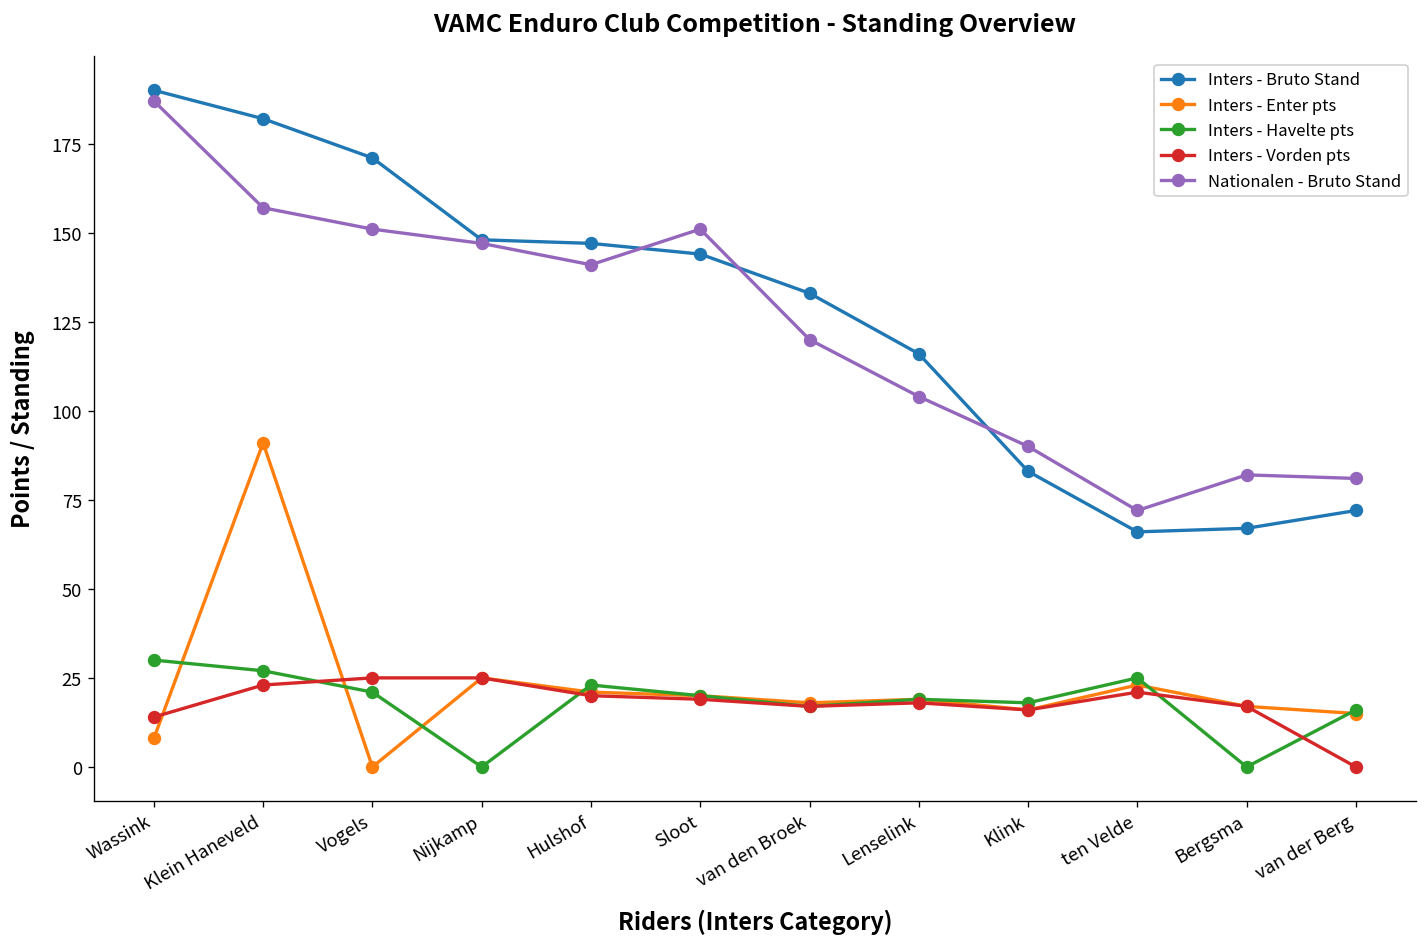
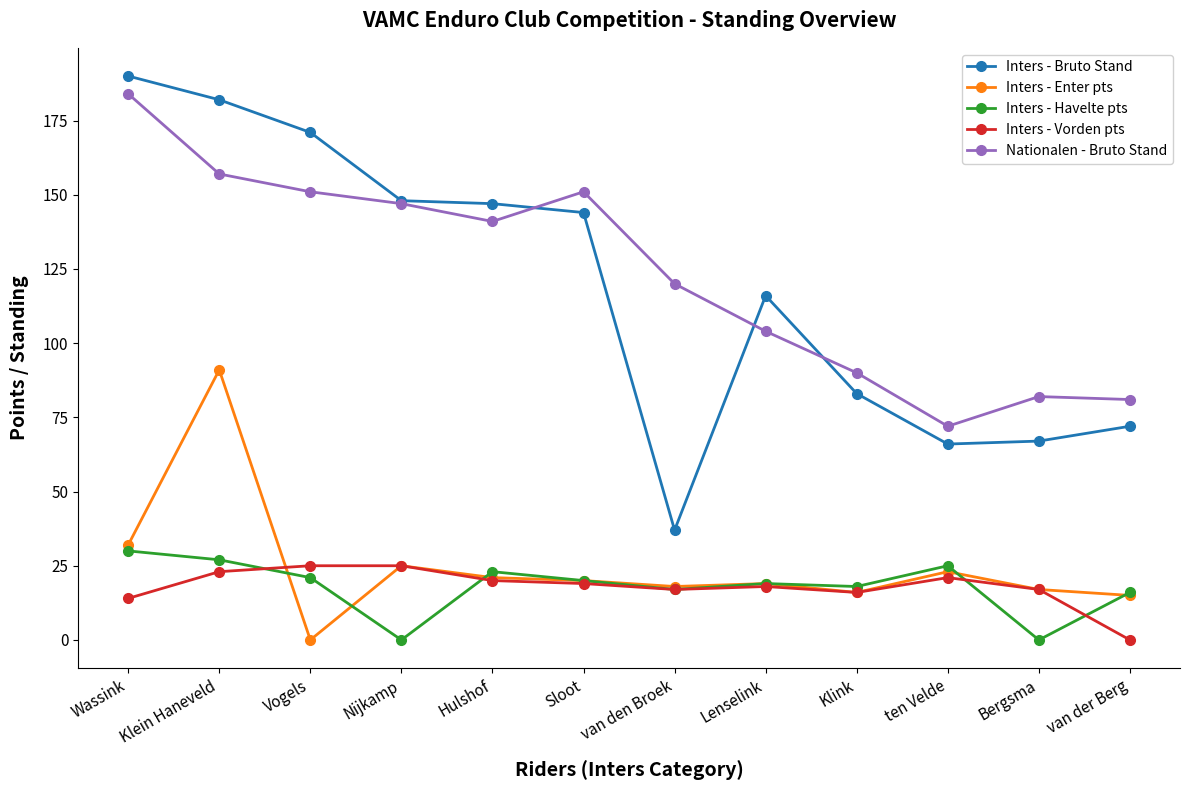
  {
    "Inters - Bruto Stand": {
      "Wassink": 190,
      "Klein Haneveld": 182,
      "Vogels": 171,
      "Nijkamp": 148,
      "Hulshof": 147,
      "Sloot": 144,
-     "van den Broek": 133,
+     "van den Broek": 37,
      "Lenselink": 116,
      "Klink": 83,
      "ten Velde": 66,
      "Bergsma": 67,
      "van der Berg": 72
    },
    "Inters - Enter pts": {
-     "Wassink": 8,
+     "Wassink": 32,
      "Klein Haneveld": 91,
      "Vogels": 0,
      "Hulshof": 21,
      "van den Broek": 18,
      "ten Velde": 23,
      "van der Berg": 15
    },
    "Inters - Havelte pts": {
      "Wassink": 30,
      "Klein Haneveld": 27,
      "Vogels": 21,
      "Nijkamp": 0,
      "Hulshof": 23,
      "Klink": 18,
      "ten Velde": 25,
      "Bergsma": 0,
      "van der Berg": 16
    },
    "Inters - Vorden pts": {
      "Wassink": 14,
      "Klein Haneveld": 23,
      "Vogels": 25,
      "Hulshof": 20,
      "Sloot": 19,
      "Lenselink": 18,
      "ten Velde": 21,
      "van der Berg": 0
    },
    "Nationalen - Bruto Stand": {
-     "Wassink": 187,
+     "Wassink": 184,
      "Klein Haneveld": 157,
      "Vogels": 151,
      "Nijkamp": 147,
      "Hulshof": 141,
      "Sloot": 151,
      "van den Broek": 120,
      "Lenselink": 104,
      "Klink": 90,
      "ten Velde": 72,
      "Bergsma": 82,
      "van der Berg": 81
    }
  }
